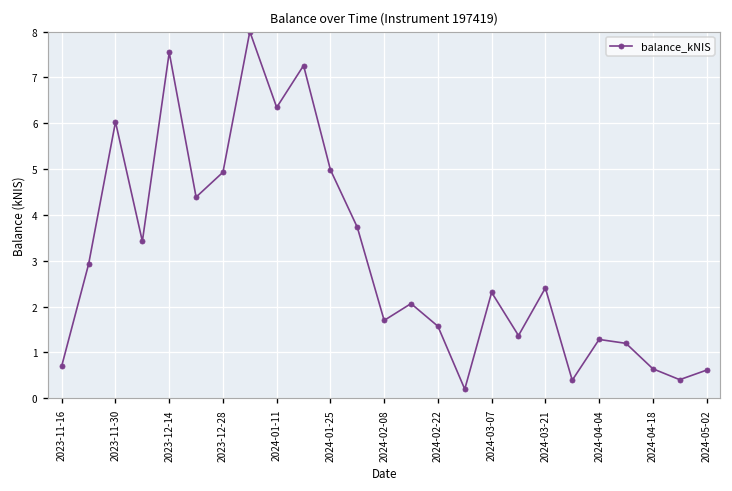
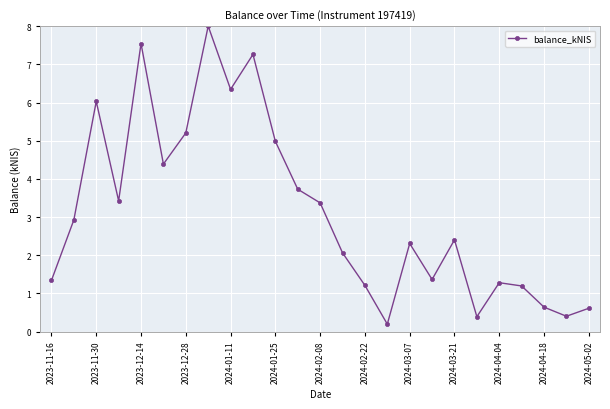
  {
-   "2023-11-16": 0.7,
+   "2023-11-16": 1.3,
    "2023-11-30": 6.0,
    "2023-12-14": 7.5,
-   "2023-12-28": 4.9,
+   "2023-12-28": 5.2,
    "2024-01-11": 6.3,
    "2024-01-25": 5.0,
-   "2024-02-08": 1.7,
-   "2024-02-22": 1.6,
+   "2024-02-08": 3.4,
+   "2024-02-22": 1.2,
    "2024-03-07": 2.3,
    "2024-03-21": 2.4,
    "2024-04-04": 1.3,
    "2024-04-18": 0.6,
    "2024-05-02": 0.6
  }
